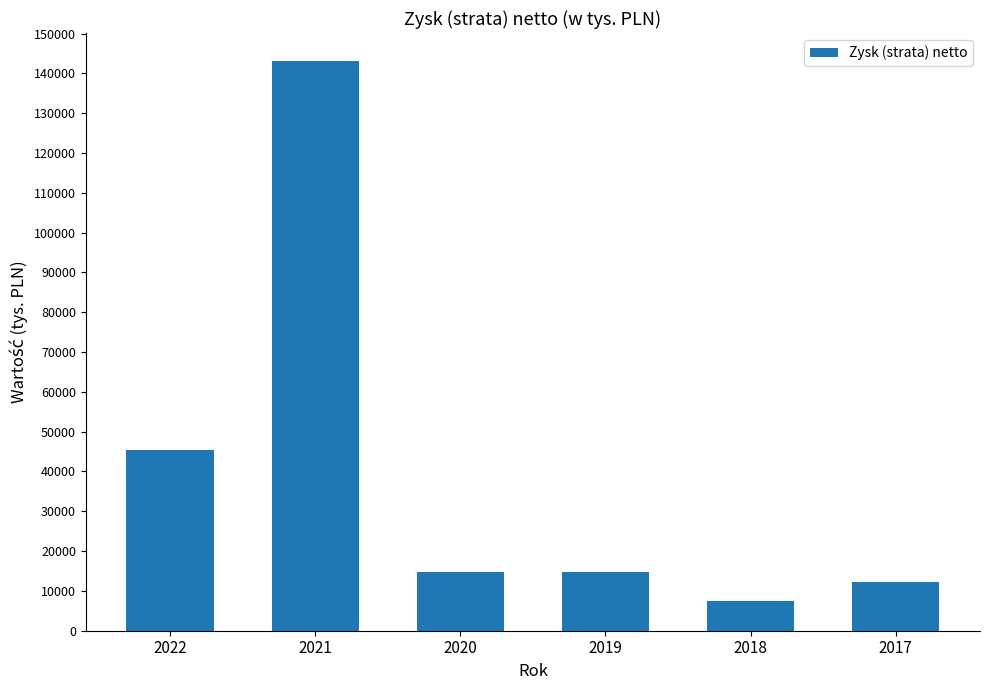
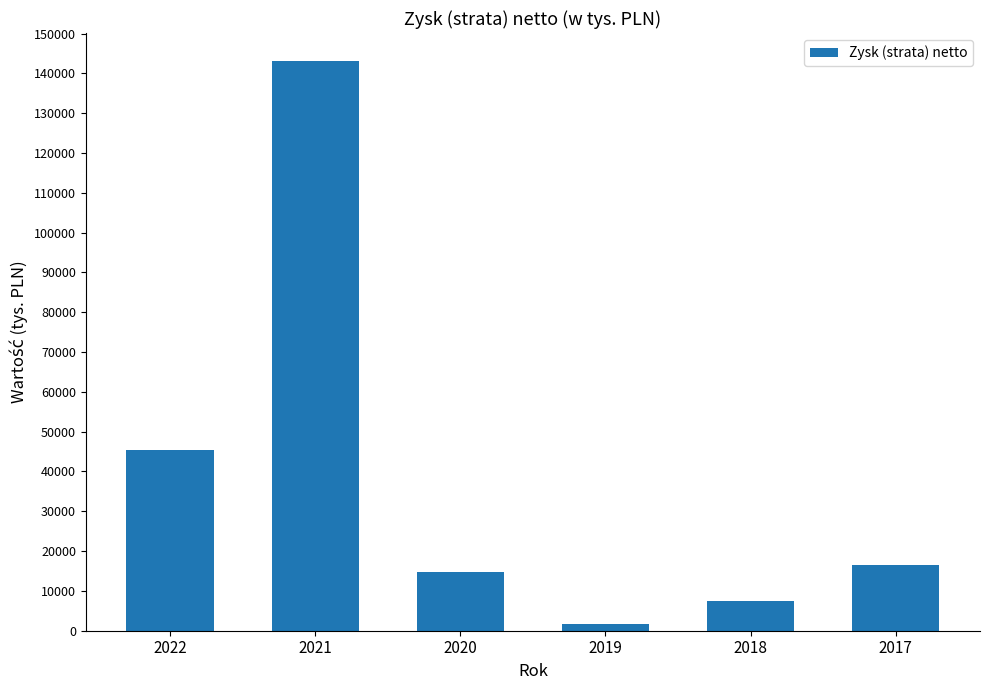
  {
    "2022": 45000,
    "2021": 143000,
    "2020": 15000,
-   "2019": 15000,
+   "2019": 2000,
    "2018": 7000,
-   "2017": 12000
+   "2017": 16000
  }
